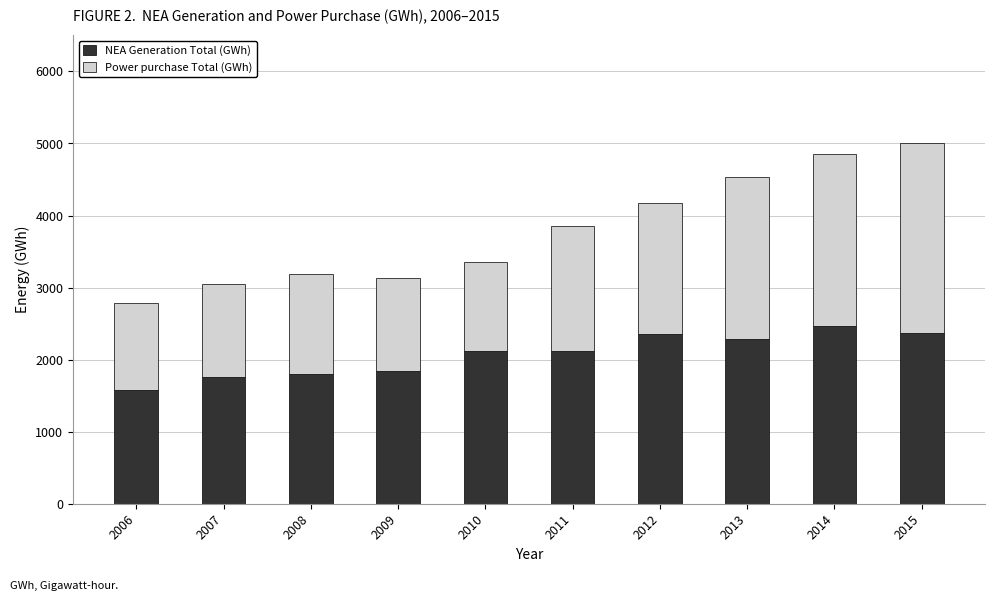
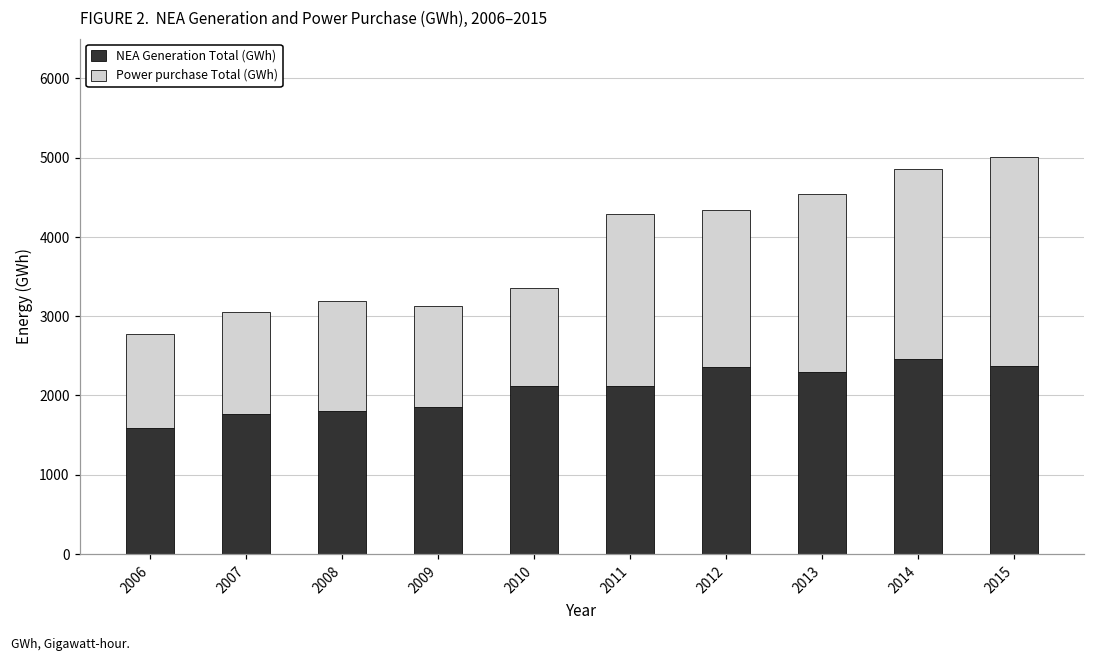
  {
    "NEA Generation Total (GWh)": {
      "2006": 1600,
      "2007": 1800,
      "2008": 1800,
      "2009": 1800,
      "2010": 2100,
      "2011": 2100,
      "2012": 2400,
      "2013": 2300,
      "2014": 2500,
      "2015": 2400
    },
    "Power purchase Total (GWh)": {
      "2006": 1200,
      "2007": 1300,
      "2008": 1400,
      "2009": 1300,
      "2010": 1200,
-     "2011": 1700,
-     "2012": 1800,
+     "2011": 2200,
+     "2012": 2000,
      "2013": 2200,
      "2014": 2400,
      "2015": 2600
    }
  }
